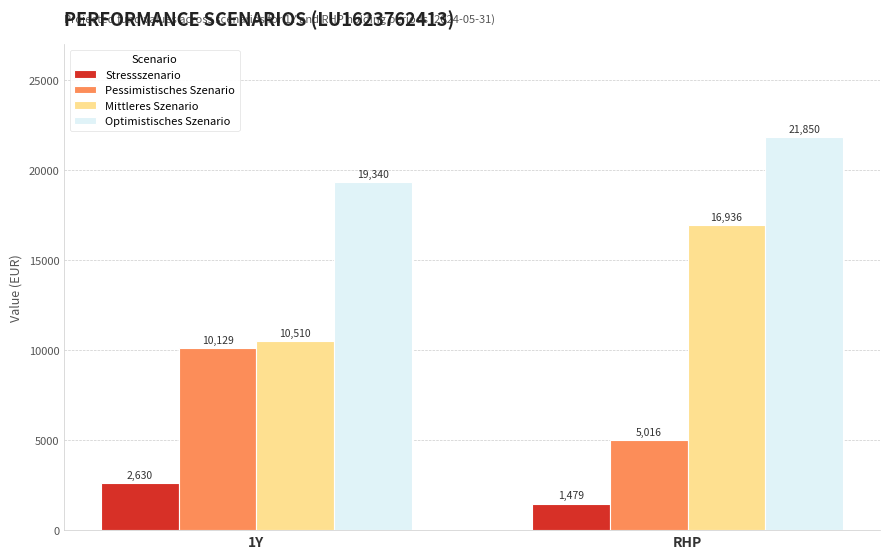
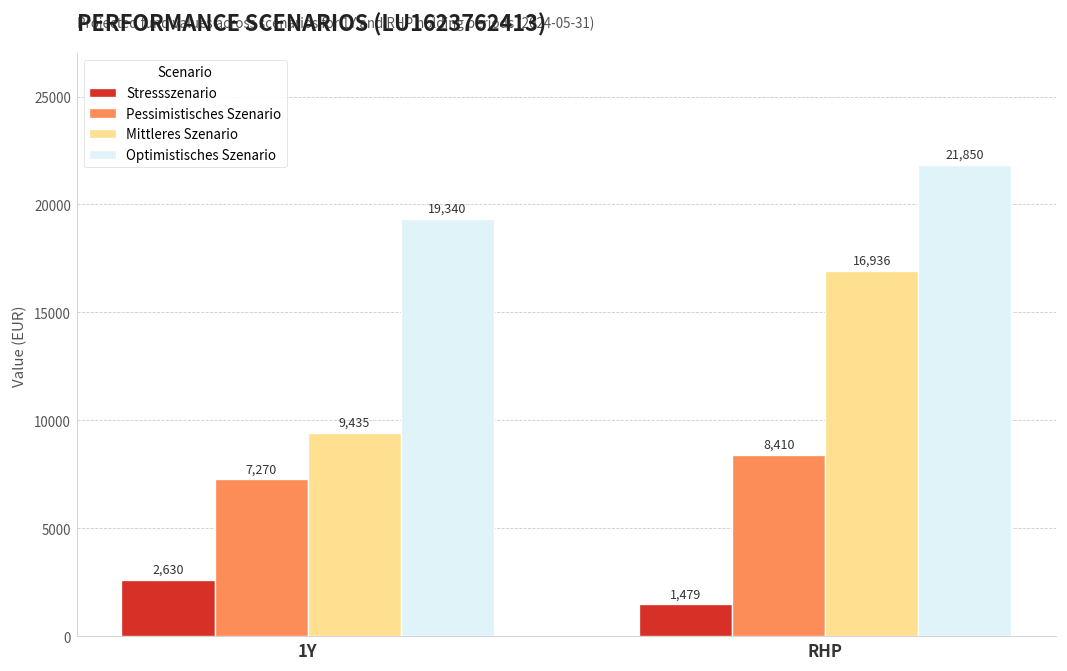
  {
    "Stressszenario": {
      "1Y": "2,630",
      "RHP": "1,479"
    },
    "Pessimistisches Szenario": {
-     "1Y": "10,129",
-     "RHP": "5,016"
+     "1Y": "7,270",
+     "RHP": "8,410"
    },
    "Mittleres Szenario": {
-     "1Y": "10,510",
+     "1Y": "9,435",
      "RHP": "16,936"
    },
    "Optimistisches Szenario": {
      "1Y": "19,340",
      "RHP": "21,850"
    }
  }
